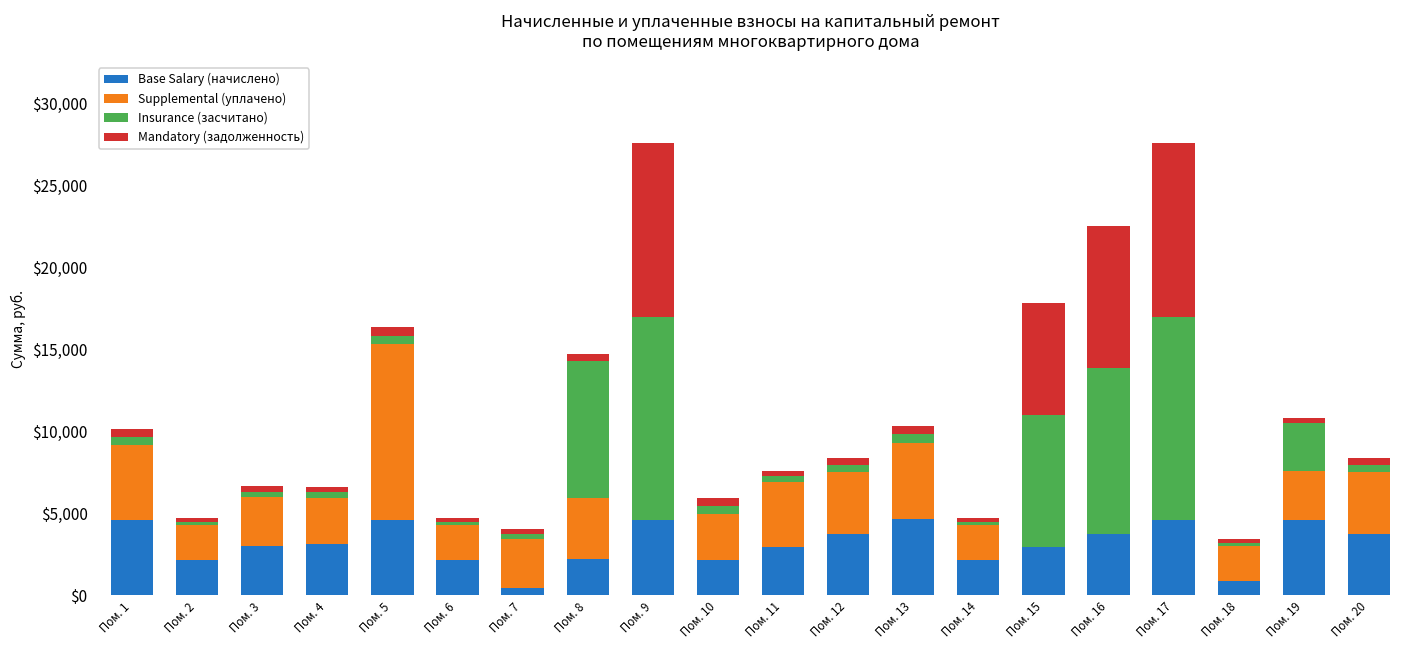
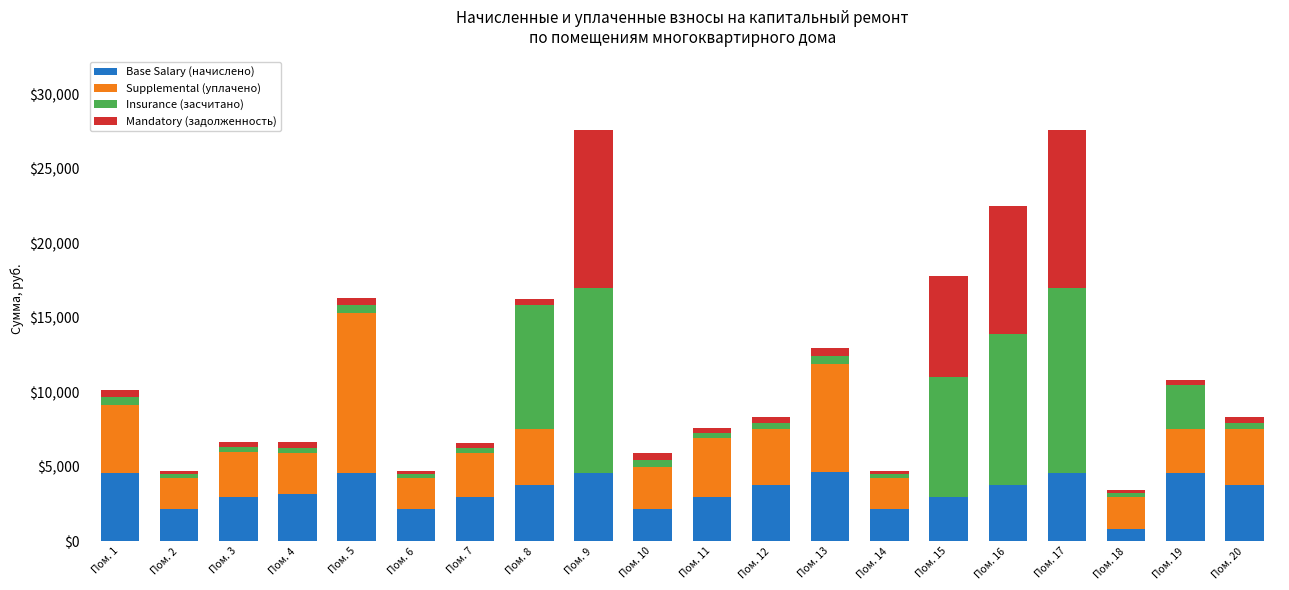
  {
    "Base Salary (начислено)": {
      "Пом. 1": "$4,600",
      "Пом. 2": "$2,100",
      "Пом. 3": "$3,000",
      "Пом. 4": "$3,100",
      "Пом. 5": "$4,600",
      "Пом. 6": "$2,100",
-     "Пом. 7": "$400",
-     "Пом. 8": "$2,200",
+     "Пом. 7": "$3,000",
+     "Пом. 8": "$3,800",
      "Пом. 9": "$4,600",
      "Пом. 10": "$2,100",
      "Пом. 11": "$3,000",
      "Пом. 12": "$3,800",
      "Пом. 13": "$4,700",
      "Пом. 14": "$2,100",
      "Пом. 15": "$3,000",
      "Пом. 16": "$3,800",
      "Пом. 17": "$4,600",
      "Пом. 18": "$800",
      "Пом. 19": "$4,600",
      "Пом. 20": "$3,800"
    },
    "Supplemental (уплачено)": {
      "Пом. 1": "$4,600",
      "Пом. 2": "$2,100",
      "Пом. 3": "$3,000",
      "Пом. 4": "$2,800",
      "Пом. 5": "$10,700",
      "Пом. 6": "$2,100",
      "Пом. 7": "$3,000",
      "Пом. 8": "$3,800",
      "Пом. 9": "$0",
      "Пом. 10": "$2,800",
      "Пом. 11": "$4,000",
      "Пом. 12": "$3,800",
-     "Пом. 13": "$4,700",
+     "Пом. 13": "$7,300",
      "Пом. 14": "$2,100",
      "Пом. 15": "$0",
      "Пом. 16": "$0",
      "Пом. 17": "$0",
      "Пом. 18": "$2,100",
      "Пом. 19": "$3,000",
      "Пом. 20": "$3,800"
    },
    "Insurance (засчитано)": {
      "Пом. 1": "$500",
      "Пом. 2": "$200",
      "Пом. 3": "$300",
      "Пом. 4": "$300",
      "Пом. 5": "$500",
      "Пом. 6": "$200",
      "Пом. 7": "$300",
      "Пом. 8": "$8,300",
      "Пом. 9": "$12,400",
      "Пом. 10": "$500",
      "Пом. 11": "$300",
      "Пом. 12": "$400",
      "Пом. 13": "$500",
      "Пом. 14": "$200",
      "Пом. 15": "$8,000",
      "Пом. 16": "$10,100",
      "Пом. 17": "$12,400",
      "Пом. 18": "$200",
      "Пом. 19": "$3,000",
      "Пом. 20": "$400"
    },
    "Mandatory (задолженность)": {
      "Пом. 1": "$500",
      "Пом. 2": "$200",
      "Пом. 3": "$300",
      "Пом. 4": "$300",
      "Пом. 5": "$500",
      "Пом. 6": "$200",
      "Пом. 7": "$300",
      "Пом. 8": "$400",
      "Пом. 9": "$10,600",
      "Пом. 10": "$500",
      "Пом. 11": "$300",
      "Пом. 12": "$400",
      "Пом. 13": "$500",
      "Пом. 14": "$200",
      "Пом. 15": "$6,800",
      "Пом. 16": "$8,600",
      "Пом. 17": "$10,600",
      "Пом. 18": "$200",
      "Пом. 19": "$300",
      "Пом. 20": "$400"
    }
  }
